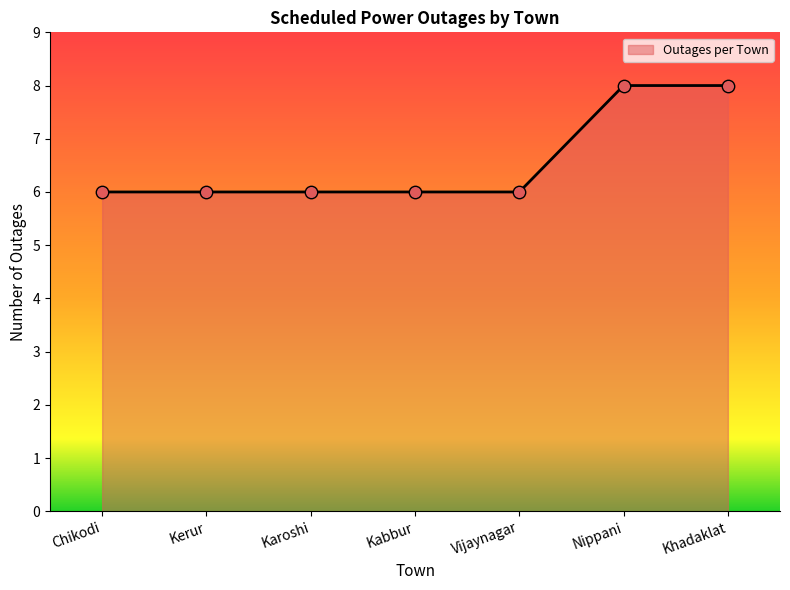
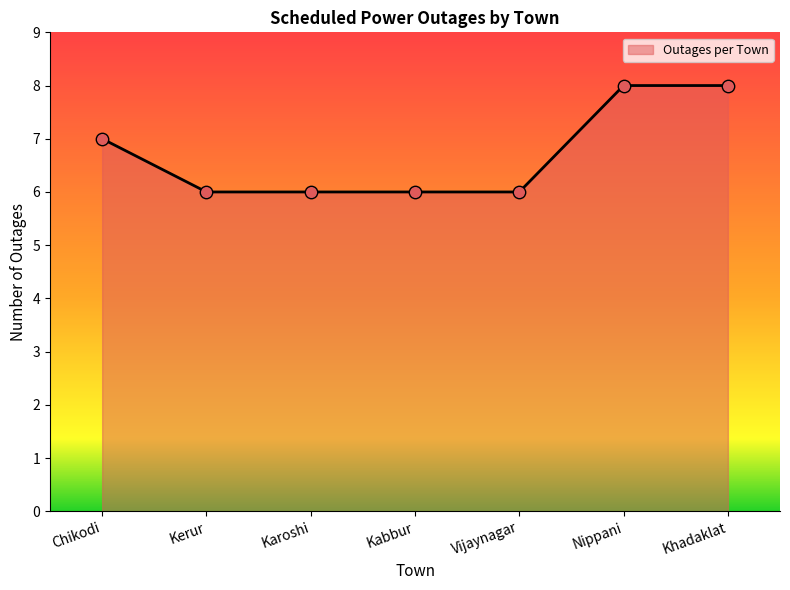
  {
-   "Chikodi": 6,
+   "Chikodi": 7,
    "Kerur": 6,
    "Karoshi": 6,
    "Kabbur": 6,
    "Vijaynagar": 6,
    "Nippani": 8,
    "Khadaklat": 8
  }
